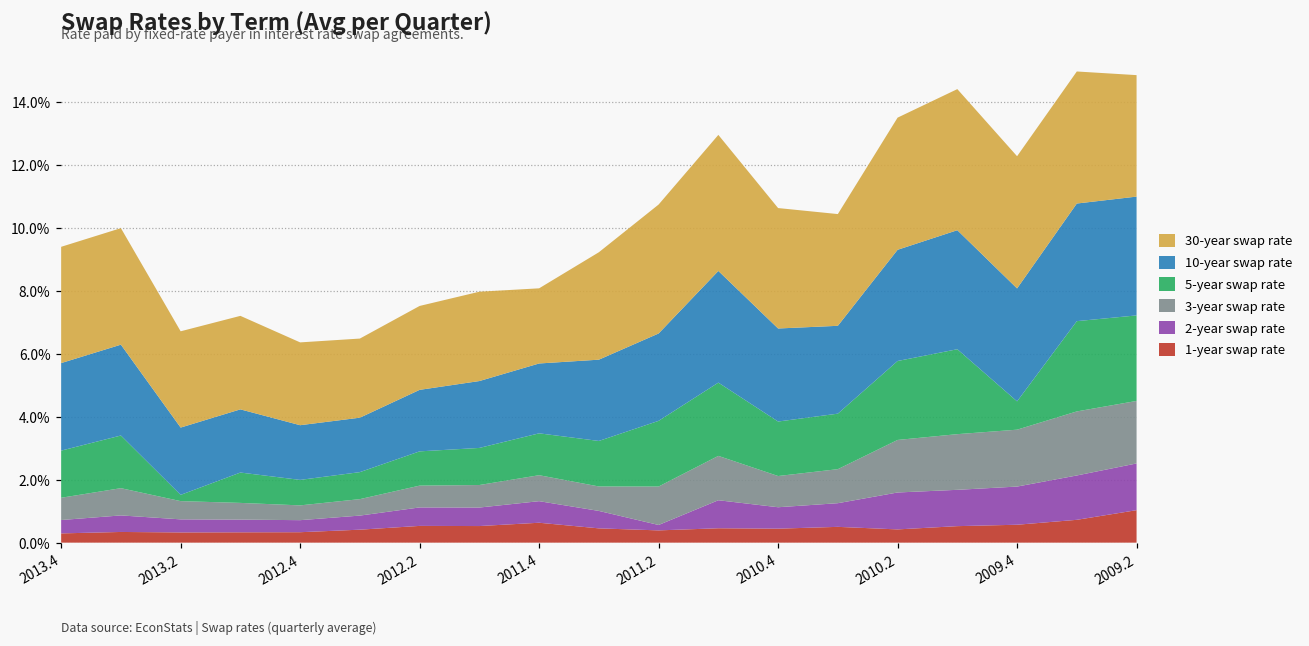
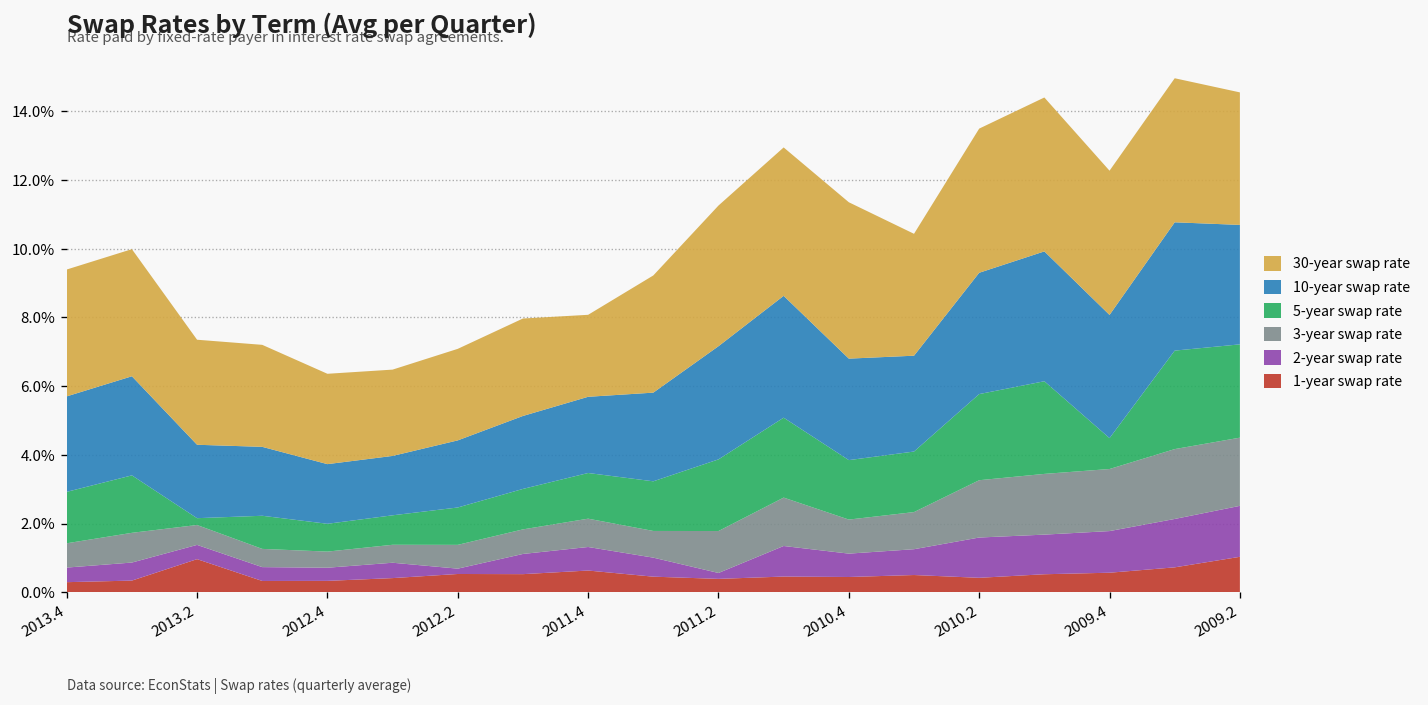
  {
    "1-year swap rate": {
      "2013.4": "0.3%",
-     "2013.2": "0.3%",
+     "2013.2": "1.0%",
      "2012.4": "0.3%",
      "2012.2": "0.5%",
      "2011.4": "0.6%",
      "2011.2": "0.4%",
      "2010.4": "0.4%",
      "2010.2": "0.4%",
      "2009.4": "0.6%",
      "2009.2": "1.0%"
    },
    "2-year swap rate": {
      "2013.4": "0.4%",
      "2013.2": "0.4%",
      "2012.4": "0.4%",
-     "2012.2": "0.6%",
+     "2012.2": "0.2%",
      "2011.4": "0.7%",
      "2011.2": "0.2%",
      "2010.4": "0.7%",
      "2010.2": "1.2%",
      "2009.4": "1.2%",
      "2009.2": "1.5%"
    },
    "3-year swap rate": {
      "2013.4": "0.7%",
      "2013.2": "0.6%",
      "2012.4": "0.5%",
      "2012.2": "0.7%",
      "2011.4": "0.8%",
      "2011.2": "1.2%",
      "2010.4": "1.0%",
      "2010.2": "1.7%",
      "2009.4": "1.8%",
      "2009.2": "2.0%"
    },
    "5-year swap rate": {
      "2013.4": "1.5%",
      "2013.2": "0.2%",
      "2012.4": "0.8%",
      "2012.2": "1.1%",
      "2011.4": "1.3%",
      "2011.2": "2.1%",
      "2010.4": "1.7%",
      "2010.2": "2.5%",
      "2009.4": "0.9%",
      "2009.2": "2.7%"
    },
    "10-year swap rate": {
      "2013.4": "2.8%",
      "2013.2": "2.1%",
      "2012.4": "1.7%",
      "2012.2": "2.0%",
      "2011.4": "2.2%",
-     "2011.2": "2.8%",
+     "2011.2": "3.3%",
      "2010.4": "3.0%",
      "2010.2": "3.5%",
      "2009.4": "3.6%",
-     "2009.2": "3.8%"
+     "2009.2": "3.5%"
    },
    "30-year swap rate": {
      "2013.4": "3.7%",
      "2013.2": "3.1%",
      "2012.4": "2.6%",
      "2012.2": "2.7%",
      "2011.4": "2.4%",
      "2011.2": "4.1%",
-     "2010.4": "3.8%",
+     "2010.4": "4.6%",
      "2010.2": "4.2%",
      "2009.4": "4.2%",
      "2009.2": "3.9%"
    }
  }
